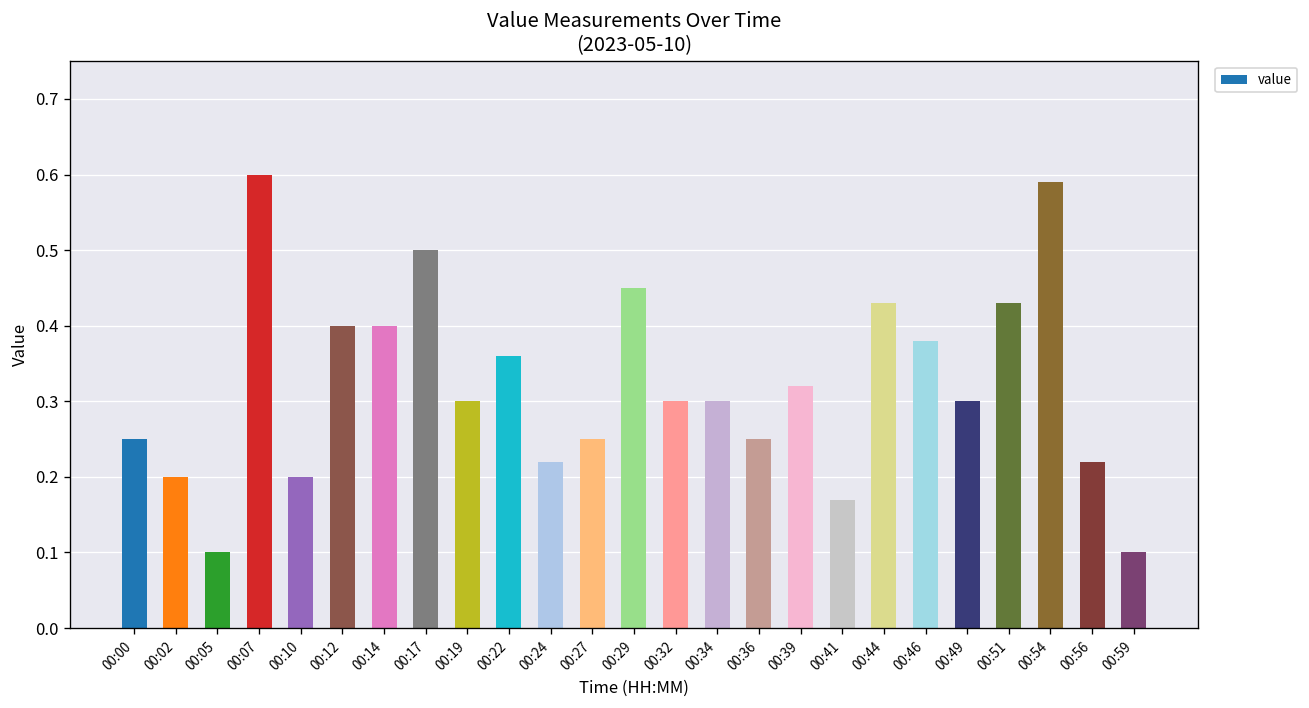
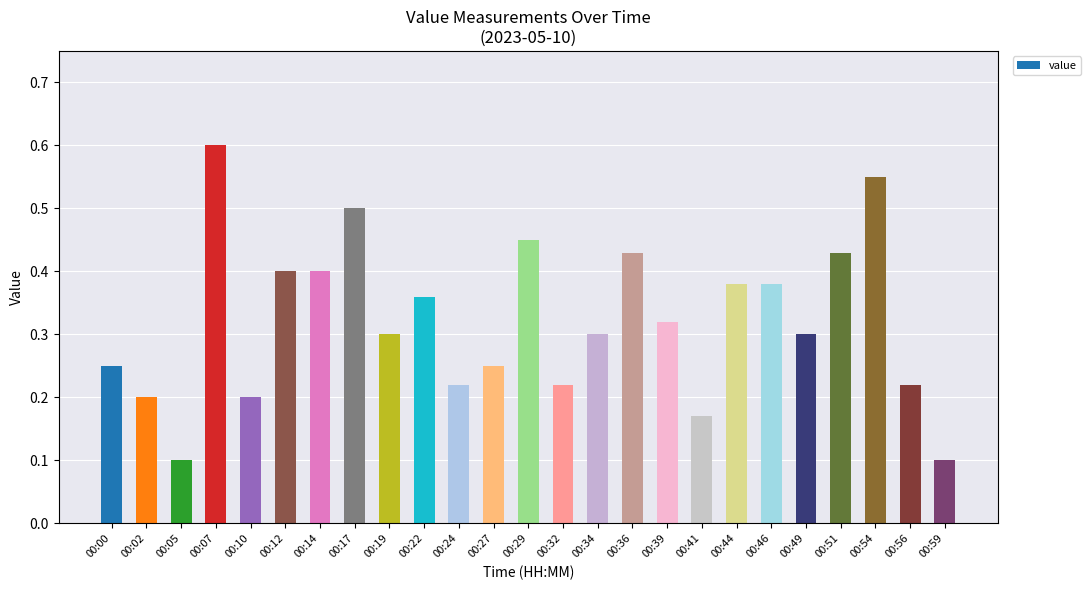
  {
    "00:00": 0.25,
    "00:02": 0.20,
    "00:05": 0.10,
    "00:07": 0.60,
    "00:10": 0.20,
    "00:12": 0.40,
    "00:14": 0.40,
    "00:17": 0.50,
    "00:19": 0.30,
    "00:22": 0.36,
    "00:24": 0.22,
    "00:27": 0.25,
    "00:29": 0.45,
-   "00:32": 0.30,
+   "00:32": 0.22,
    "00:34": 0.30,
-   "00:36": 0.25,
+   "00:36": 0.43,
    "00:39": 0.32,
    "00:41": 0.17,
-   "00:44": 0.43,
+   "00:44": 0.38,
    "00:46": 0.38,
    "00:49": 0.30,
    "00:51": 0.43,
-   "00:54": 0.59,
+   "00:54": 0.55,
    "00:56": 0.22,
    "00:59": 0.10
  }
